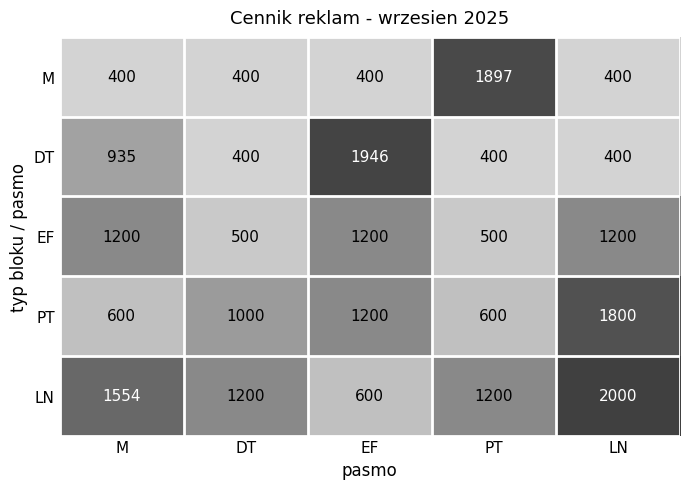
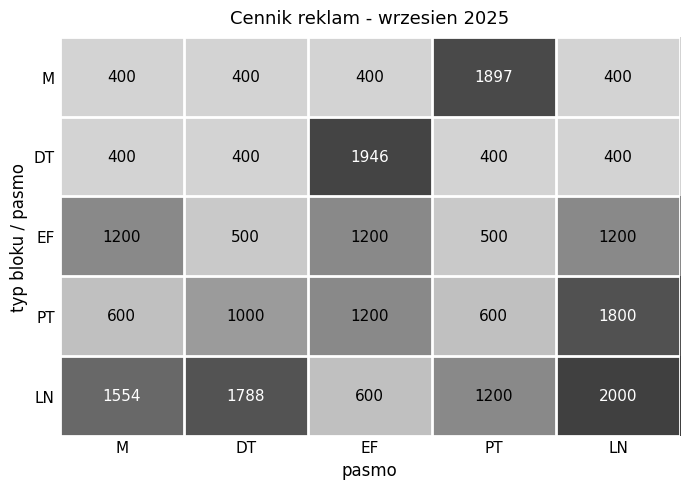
  {
    "M": {
      "M": 400,
      "DT": 400,
      "EF": 400,
      "PT": 1897,
      "LN": 400
    },
    "DT": {
-     "M": 935,
+     "M": 400,
      "DT": 400,
      "EF": 1946,
      "PT": 400,
      "LN": 400
    },
    "EF": {
      "M": 1200,
      "DT": 500,
      "EF": 1200,
      "PT": 500,
      "LN": 1200
    },
    "PT": {
      "M": 600,
      "DT": 1000,
      "EF": 1200,
      "PT": 600,
      "LN": 1800
    },
    "LN": {
      "M": 1554,
-     "DT": 1200,
+     "DT": 1788,
      "EF": 600,
      "PT": 1200,
      "LN": 2000
    }
  }
